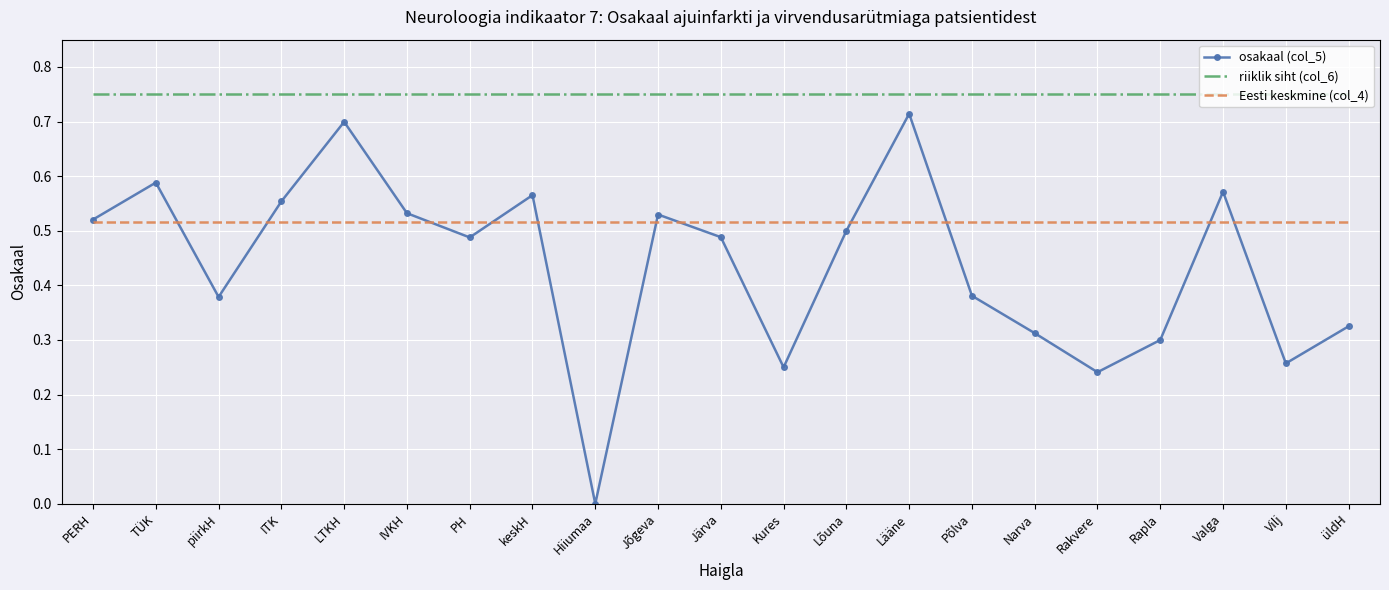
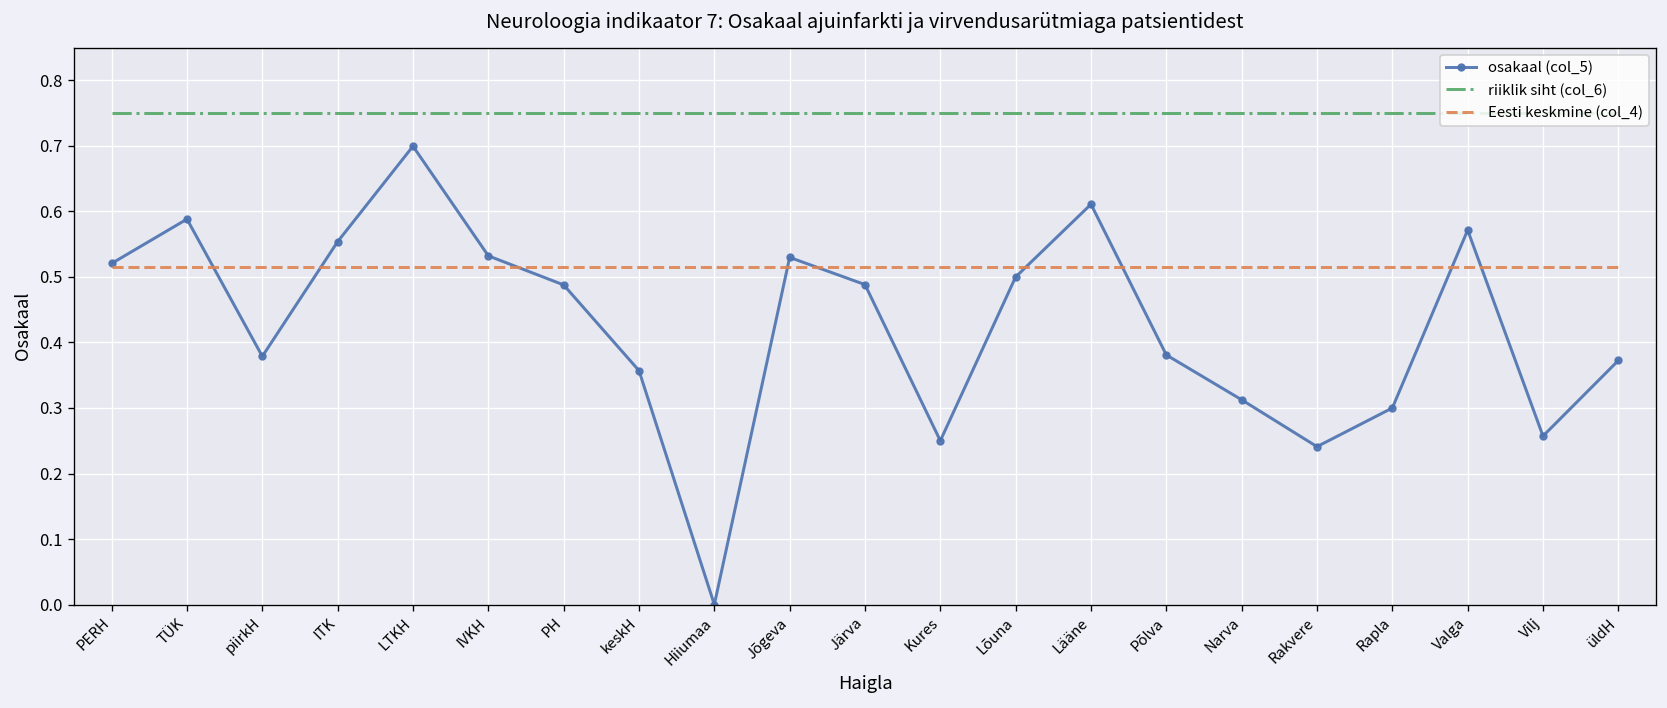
  {
    "osakaal (col_5)": {
      "PERH": 0.52,
      "TÜK": 0.59,
      "piirkH": 0.38,
      "ITK": 0.55,
      "LTKH": 0.70,
      "IVKH": 0.53,
      "PH": 0.49,
-     "keskH": 0.57,
+     "keskH": 0.36,
      "Hiiumaa": 0.00,
      "Jõgeva": 0.53,
      "Järva": 0.49,
      "Kures": 0.25,
      "Lõuna": 0.50,
-     "Lääne": 0.71,
+     "Lääne": 0.61,
      "Põlva": 0.38,
      "Narva": 0.31,
      "Rakvere": 0.24,
      "Rapla": 0.30,
      "Valga": 0.57,
      "Vilj": 0.26,
-     "üldH": 0.33
+     "üldH": 0.37
    },
    "riiklik siht (col_6)": {
      "PERH": 0.75,
      "TÜK": 0.75,
      "piirkH": 0.75,
      "ITK": 0.75,
      "LTKH": 0.75,
      "IVKH": 0.75,
      "PH": 0.75,
      "keskH": 0.75,
      "Hiiumaa": 0.75,
      "Jõgeva": 0.75,
      "Järva": 0.75,
      "Kures": 0.75,
      "Lõuna": 0.75,
      "Lääne": 0.75,
      "Põlva": 0.75,
      "Narva": 0.75,
      "Rakvere": 0.75,
      "Rapla": 0.75
    },
    "Eesti keskmine (col_4)": {
      "PERH": 0.52,
      "TÜK": 0.52,
      "piirkH": 0.52,
      "ITK": 0.52,
      "LTKH": 0.52,
      "IVKH": 0.52,
      "PH": 0.52,
      "keskH": 0.52,
      "Hiiumaa": 0.52,
      "Jõgeva": 0.52,
      "Järva": 0.52,
      "Kures": 0.52,
      "Lõuna": 0.52,
      "Lääne": 0.52,
      "Põlva": 0.52,
      "Narva": 0.52,
      "Rakvere": 0.52,
      "Rapla": 0.52,
      "Valga": 0.52,
      "Vilj": 0.52,
      "üldH": 0.52
    }
  }
